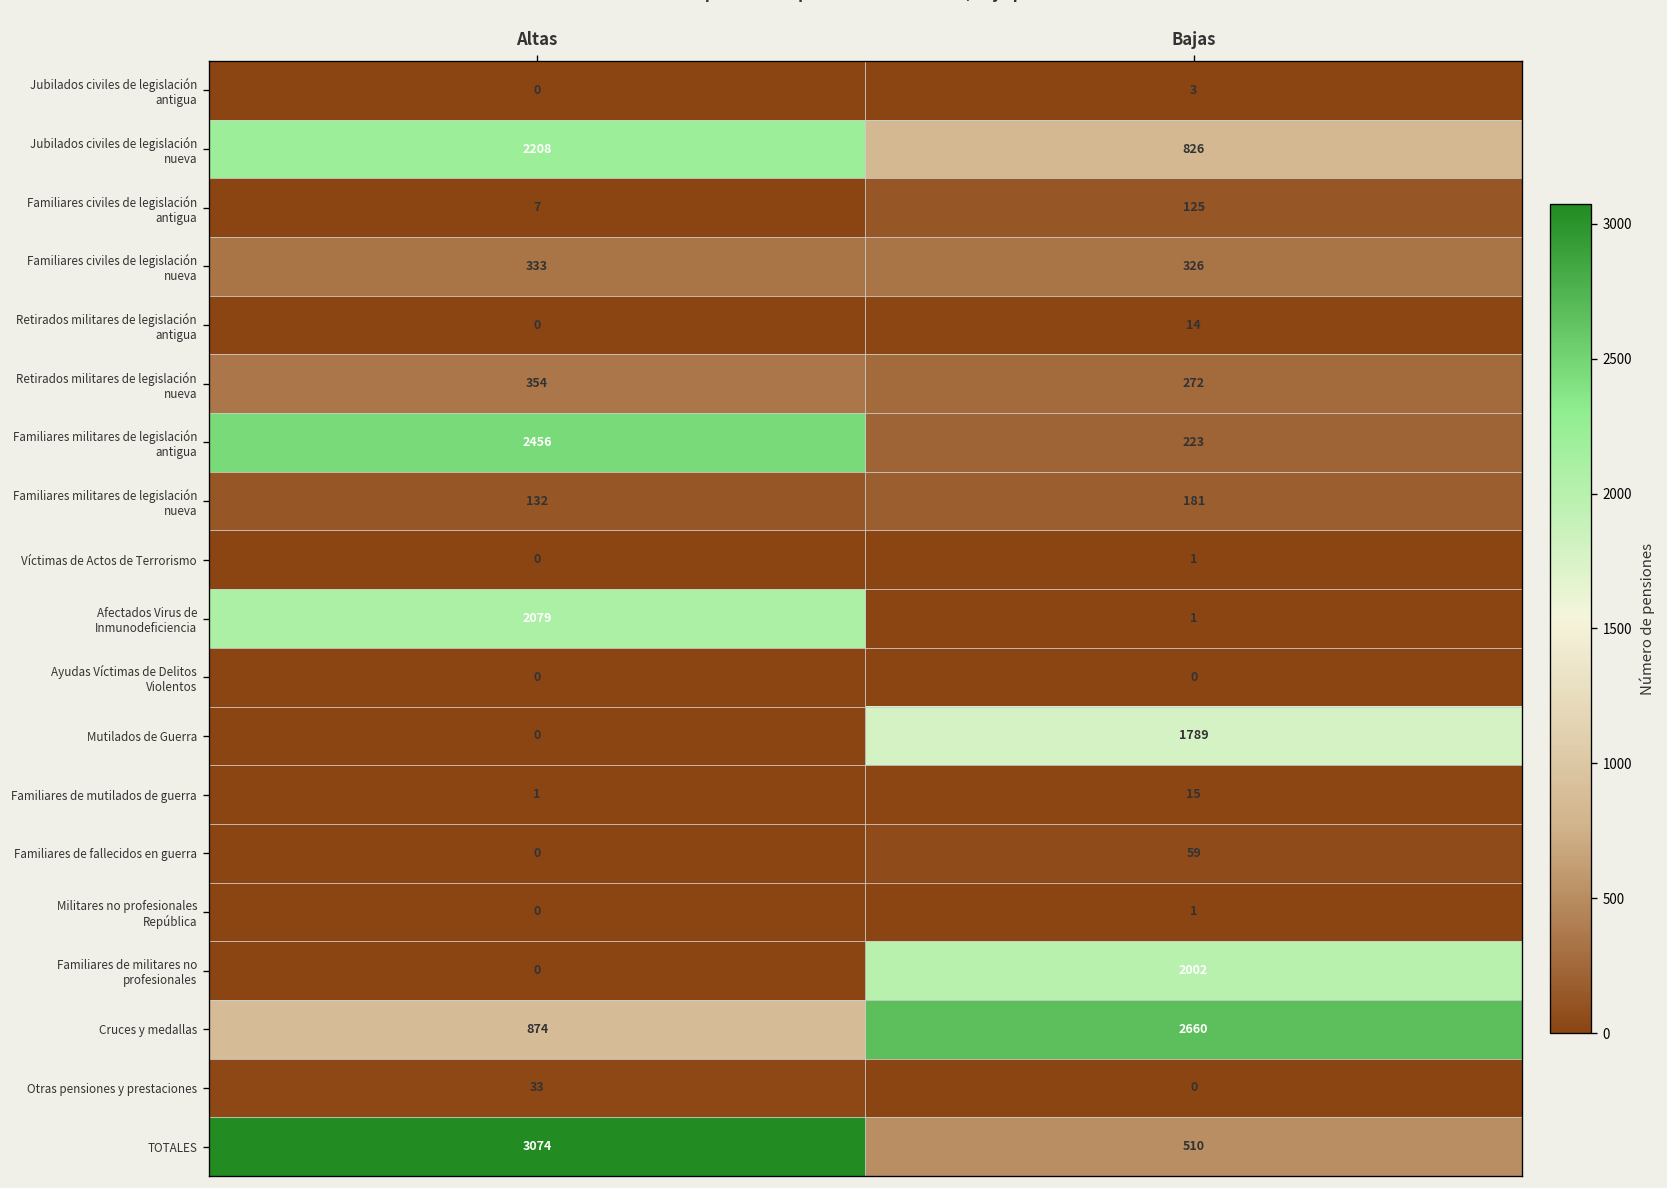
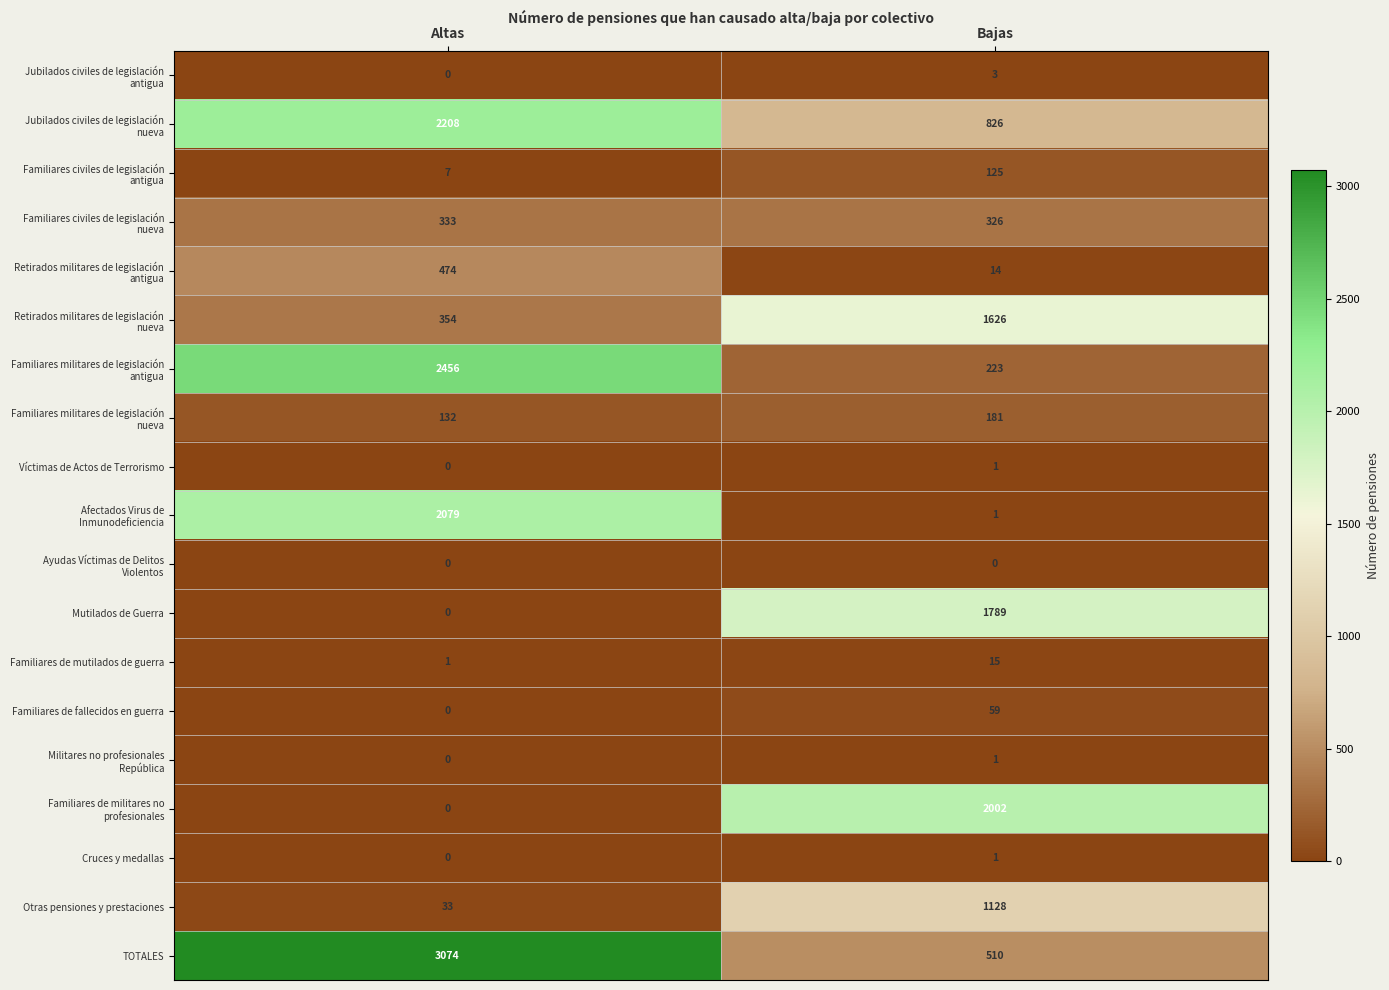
  {
    "Jubilados civiles de legislación antigua": {
      "Altas": 0,
      "Bajas": 3
    },
    "Jubilados civiles de legislación nueva": {
      "Altas": 2208,
      "Bajas": 826
    },
    "Familiares civiles de legislación antigua": {
      "Altas": 7,
      "Bajas": 125
    },
    "Familiares civiles de legislación nueva": {
      "Altas": 333,
      "Bajas": 326
    },
    "Retirados militares de legislación antigua": {
-     "Altas": 0,
+     "Altas": 474,
      "Bajas": 14
    },
    "Retirados militares de legislación nueva": {
      "Altas": 354,
-     "Bajas": 272
+     "Bajas": 1626
    },
    "Familiares militares de legislación antigua": {
      "Altas": 2456,
      "Bajas": 223
    },
    "Familiares militares de legislación nueva": {
      "Altas": 132,
      "Bajas": 181
    },
    "Víctimas de Actos de Terrorismo": {
      "Altas": 0,
      "Bajas": 1
    },
    "Afectados Virus de Inmunodeficiencia": {
      "Altas": 2079,
      "Bajas": 1
    },
    "Ayudas Víctimas de Delitos Violentos": {
      "Altas": 0,
      "Bajas": 0
    },
    "Mutilados de Guerra": {
      "Altas": 0,
      "Bajas": 1789
    },
    "Familiares de mutilados de guerra": {
      "Altas": 1,
      "Bajas": 15
    },
    "Familiares de fallecidos en guerra": {
      "Altas": 0,
      "Bajas": 59
    },
    "Militares no profesionales República": {
      "Altas": 0,
      "Bajas": 1
    },
    "Familiares de militares no profesionales": {
      "Altas": 0,
      "Bajas": 2002
    },
    "Cruces y medallas": {
-     "Altas": 874,
-     "Bajas": 2660
+     "Altas": 0,
+     "Bajas": 1
    },
    "Otras pensiones y prestaciones": {
      "Altas": 33,
-     "Bajas": 0
+     "Bajas": 1128
    },
    "TOTALES": {
      "Altas": 3074,
      "Bajas": 510
    }
  }
